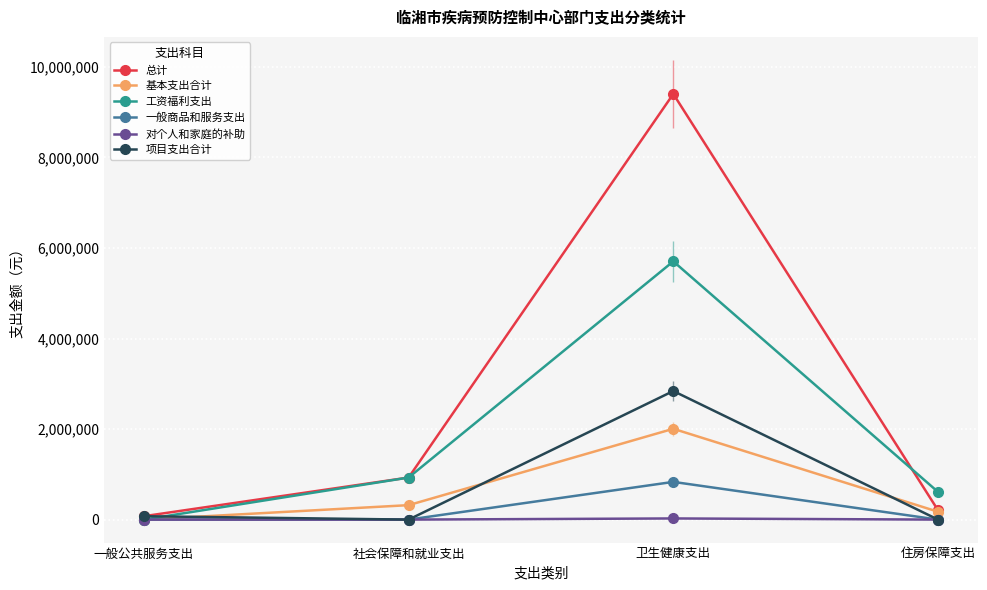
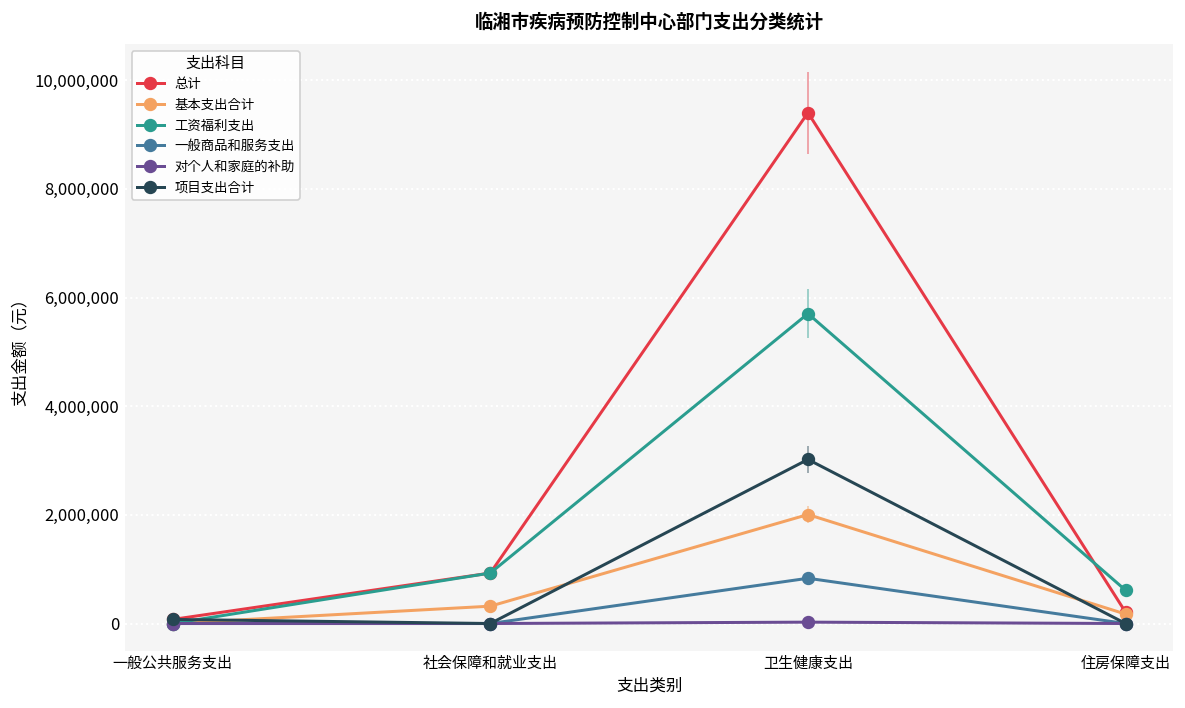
  {
    "总计": {
      "卫生健康支出": "9,400,000"
    },
    "基本支出合计": {
      "社会保障和就业支出": "300,000",
      "卫生健康支出": "2,000,000"
    },
    "对个人和家庭的补助": {
      "卫生健康支出": "0"
    },
    "项目支出合计": {
-     "卫生健康支出": "2,800,000"
+     "卫生健康支出": "3,000,000"
    }
  }
